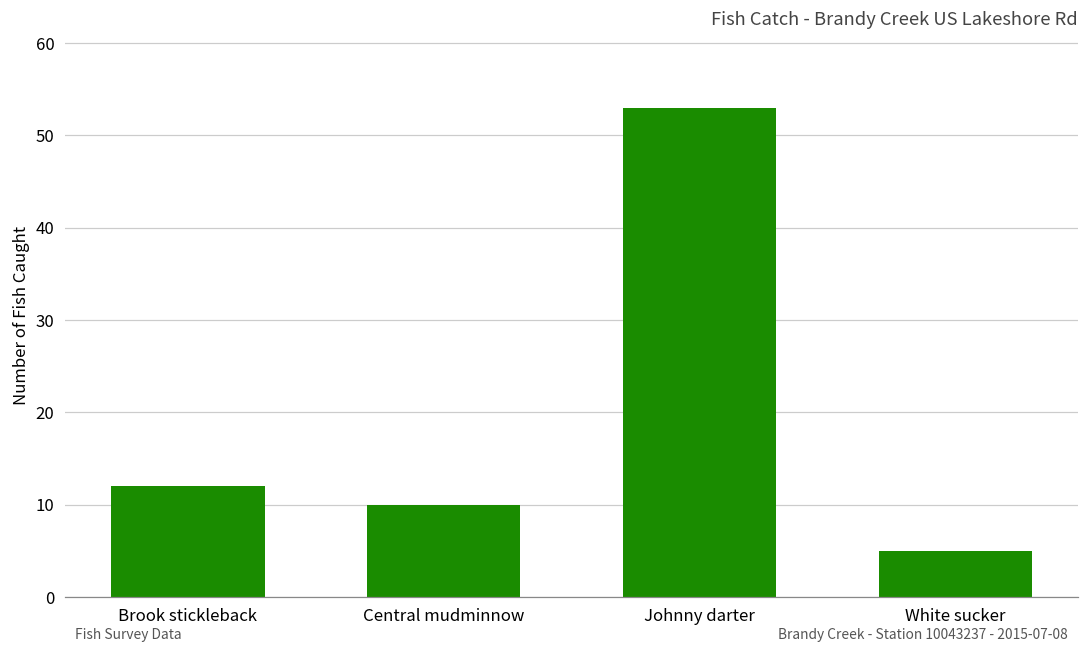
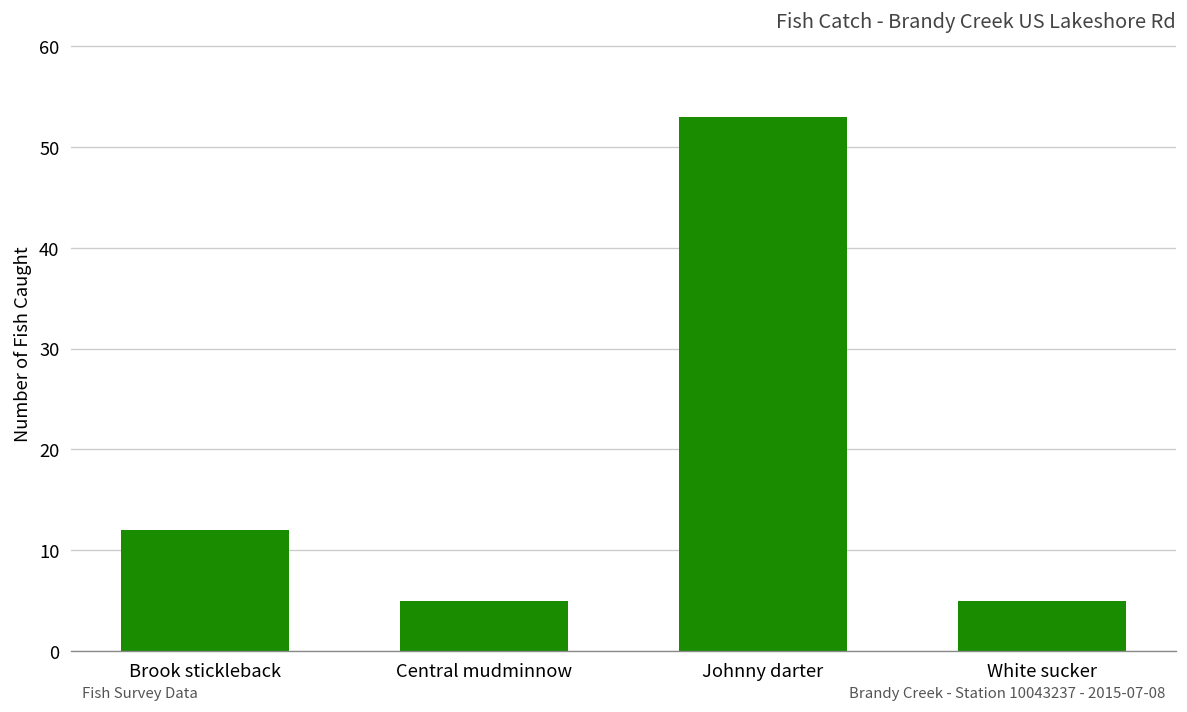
  {
    "Brook stickleback": 12,
-   "Central mudminnow": 10,
+   "Central mudminnow": 5,
    "Johnny darter": 53,
    "White sucker": 5
  }
